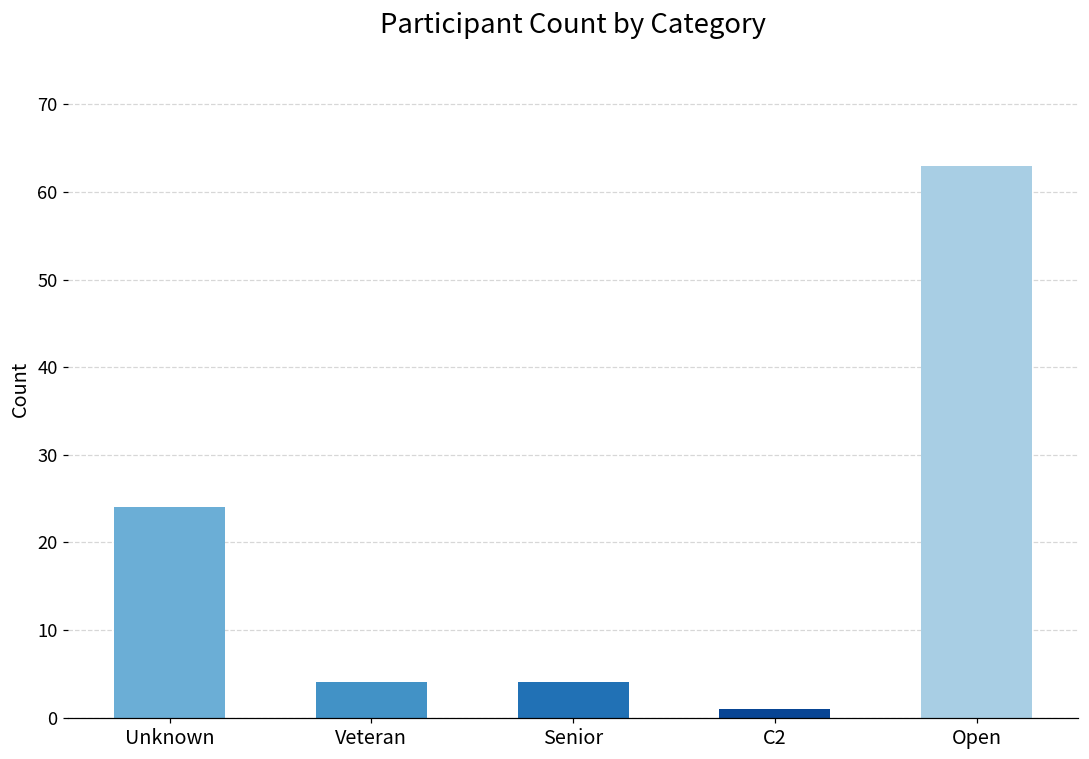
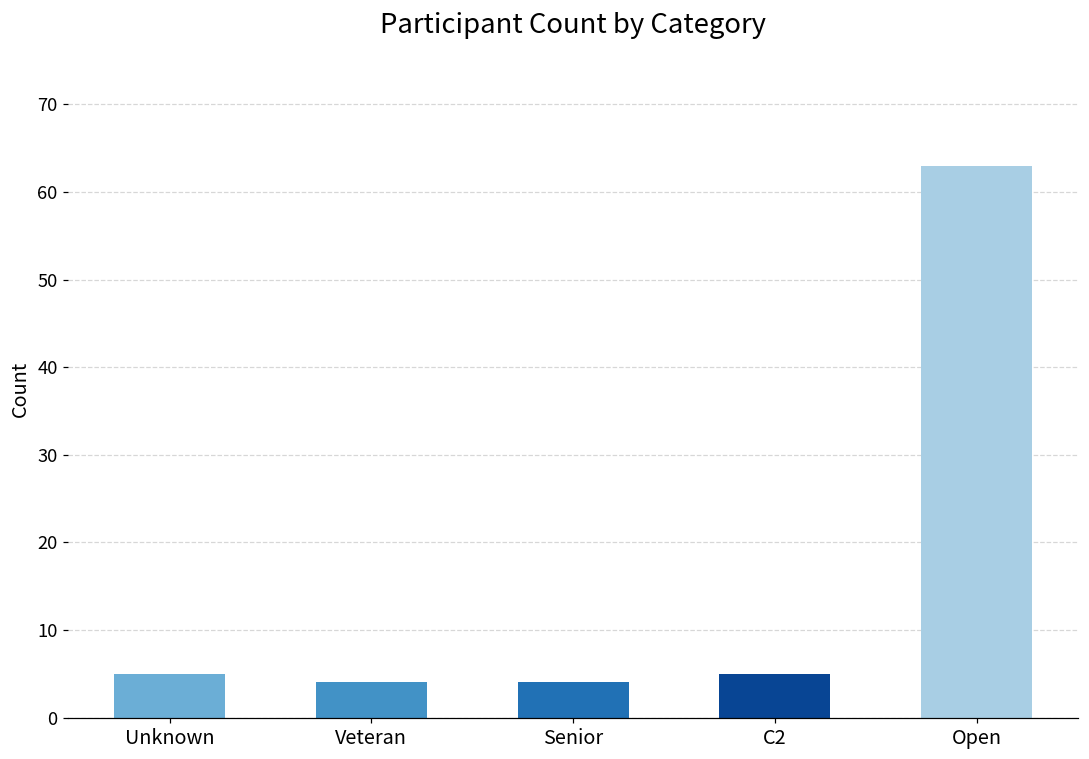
  {
-   "Unknown": 24,
+   "Unknown": 5,
    "Veteran": 4,
    "Senior": 4,
-   "C2": 1,
+   "C2": 5,
    "Open": 63
  }
